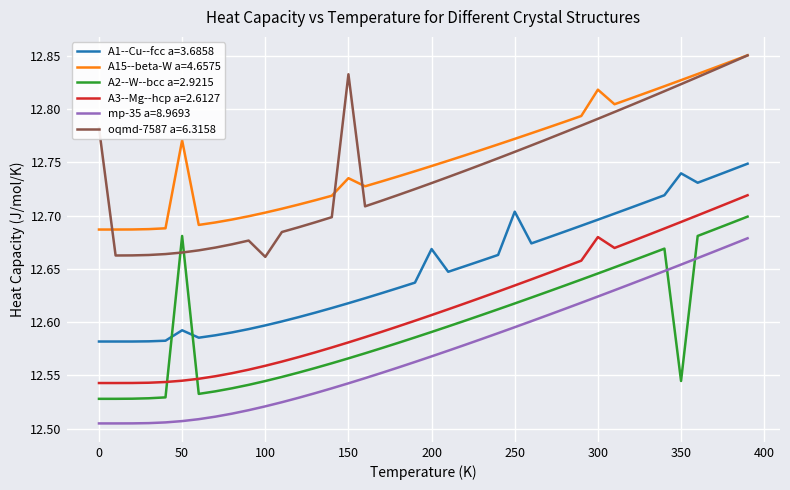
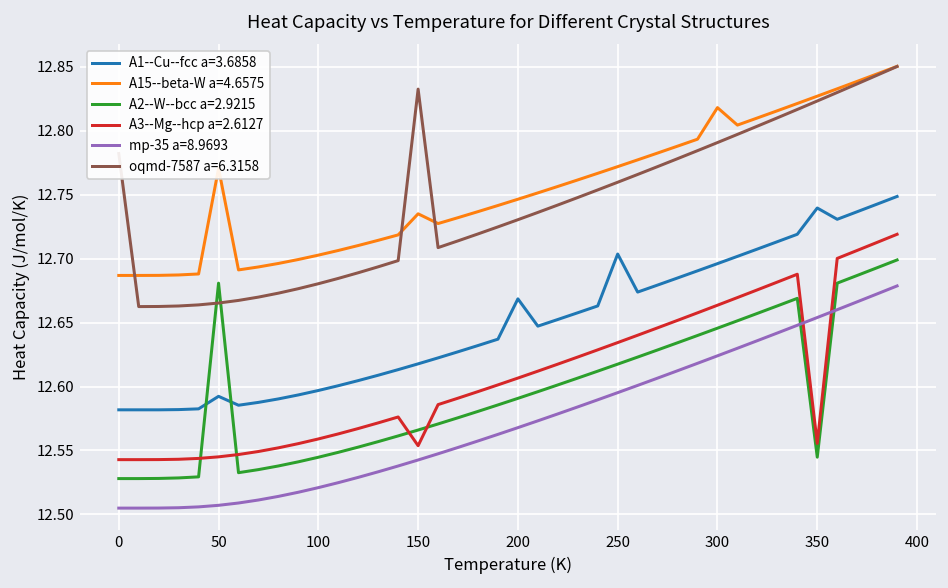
  {
    "A1--Cu--fcc a=3.6858": {
      "0": 12.582,
      "50": 12.592,
      "100": 12.597,
      "150": 12.618,
      "200": 12.669,
      "250": 12.704,
      "300": 12.696,
      "350": 12.740
    },
    "A15--beta-W a=4.6575": {
      "0": 12.687,
      "50": 12.771,
      "100": 12.703,
      "150": 12.735,
      "200": 12.747,
      "250": 12.772,
      "300": 12.818,
      "350": 12.827
    },
    "A2--W--bcc a=2.9215": {
      "0": 12.528,
      "50": 12.681,
      "100": 12.545,
      "150": 12.566,
      "200": 12.591,
      "250": 12.618,
      "300": 12.646,
      "350": 12.545
    },
    "A3--Mg--hcp a=2.6127": {
      "0": 12.543,
      "50": 12.545,
      "100": 12.559,
-     "150": 12.581,
+     "150": 12.554,
      "200": 12.607,
      "250": 12.634,
-     "300": 12.680,
-     "350": 12.694
+     "300": 12.664,
+     "350": 12.556
    },
    "mp-35 a=8.9693": {
      "0": 12.505,
      "50": 12.507,
      "100": 12.521,
      "150": 12.543,
      "200": 12.568,
      "250": 12.595,
      "300": 12.624,
      "350": 12.654
    },
    "oqmd-7587 a=6.3158": {
      "50": 12.665,
-     "100": 12.661,
+     "100": 12.680,
      "150": 12.833,
      "200": 12.731,
      "250": 12.760,
      "300": 12.791,
      "350": 12.823
    }
  }
